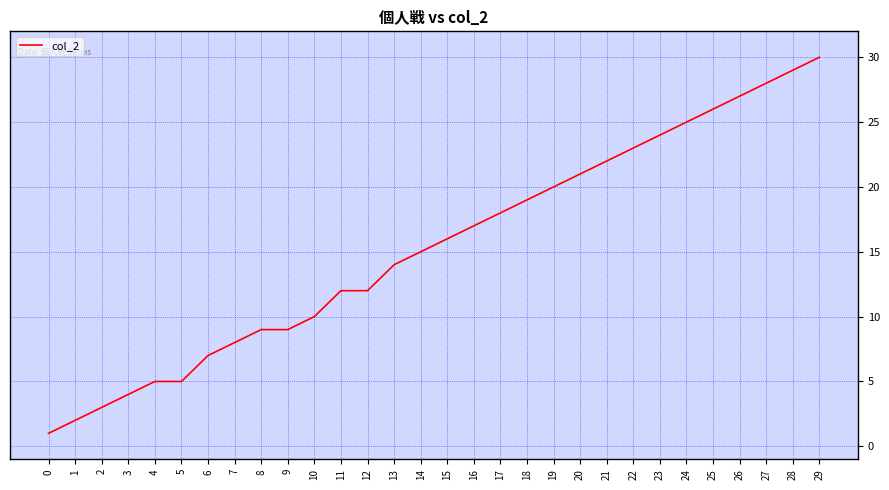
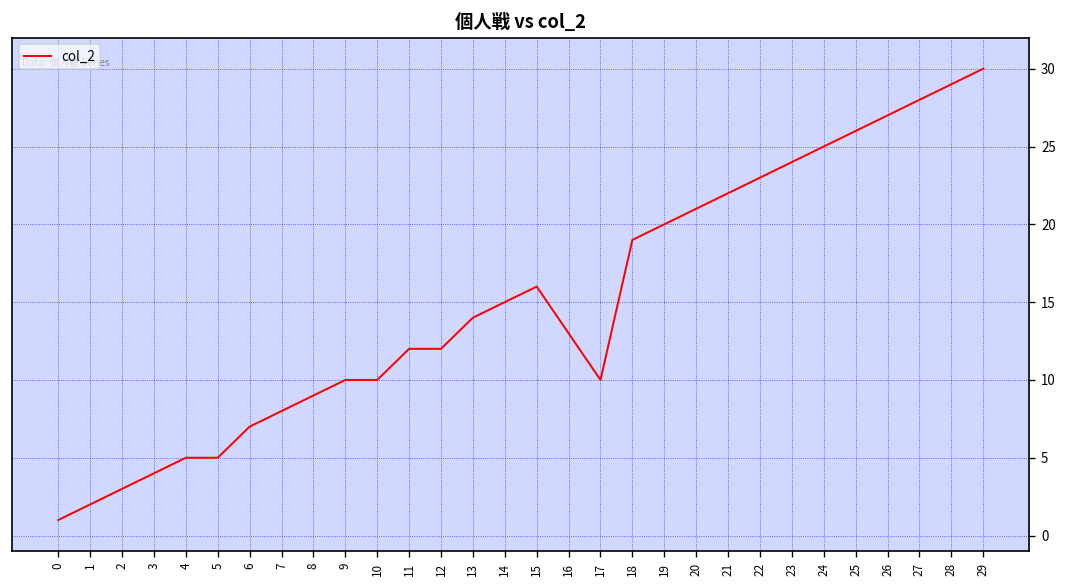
  {
    "0": 1,
    "1": 2,
    "2": 3,
    "3": 4,
    "4": 5,
    "5": 5,
    "6": 7,
    "7": 8,
    "8": 9,
-   "9": 9,
+   "9": 10,
    "10": 10,
    "11": 12,
    "12": 12,
    "13": 14,
    "14": 15,
    "15": 16,
-   "16": 17,
-   "17": 18,
+   "16": 13,
+   "17": 10,
    "18": 19,
    "19": 20,
    "20": 21,
    "21": 22,
    "22": 23,
    "23": 24,
    "24": 25,
    "25": 26,
    "26": 27,
    "27": 28,
    "28": 29,
    "29": 30
  }
